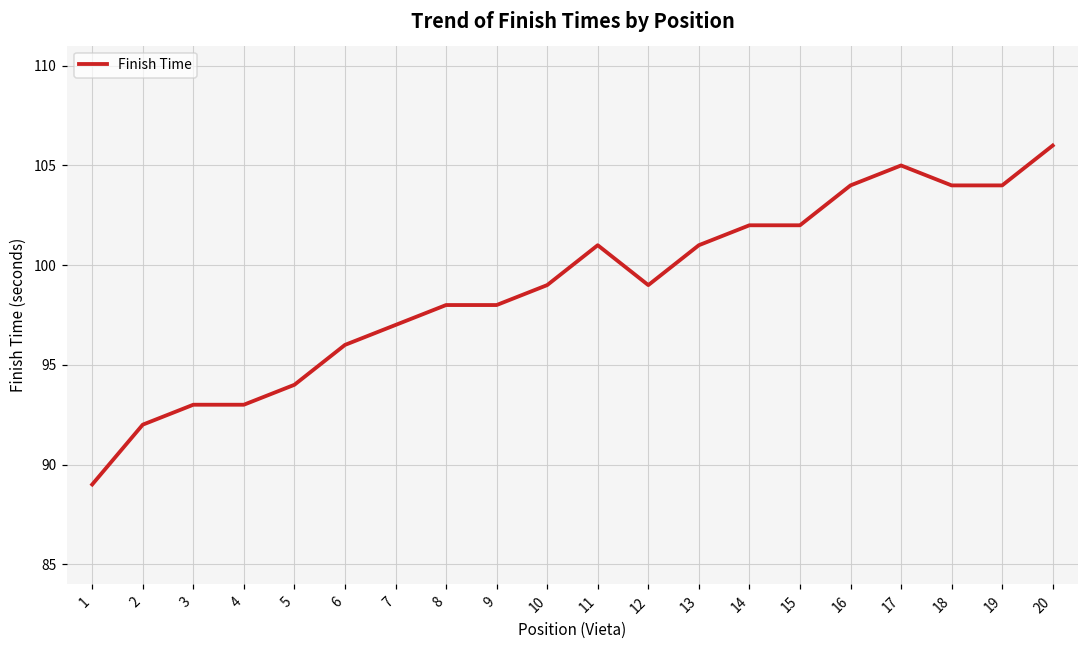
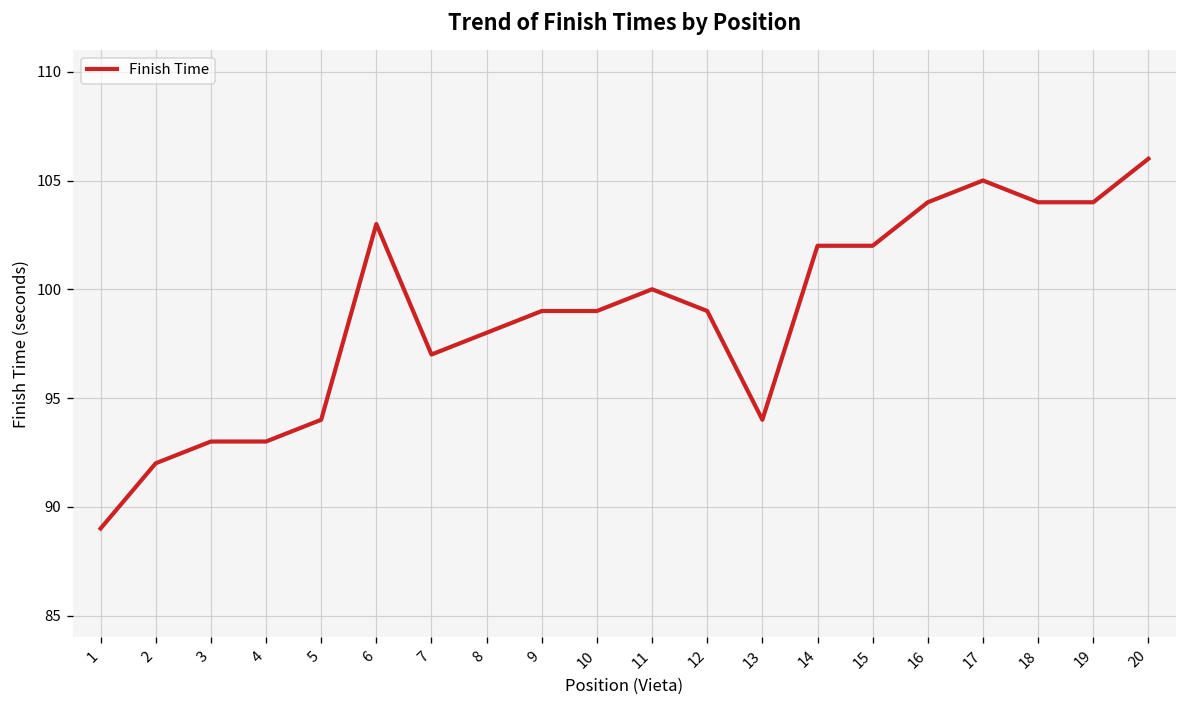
  {
    "1": 89,
    "2": 92,
    "3": 93,
    "4": 93,
    "5": 94,
-   "6": 96,
+   "6": 103,
    "7": 97,
    "8": 98,
-   "9": 98,
+   "9": 99,
    "10": 99,
-   "11": 101,
+   "11": 100,
    "12": 99,
-   "13": 101,
+   "13": 94,
    "14": 102,
    "15": 102,
    "16": 104,
    "17": 105,
    "18": 104,
    "19": 104,
    "20": 106
  }
